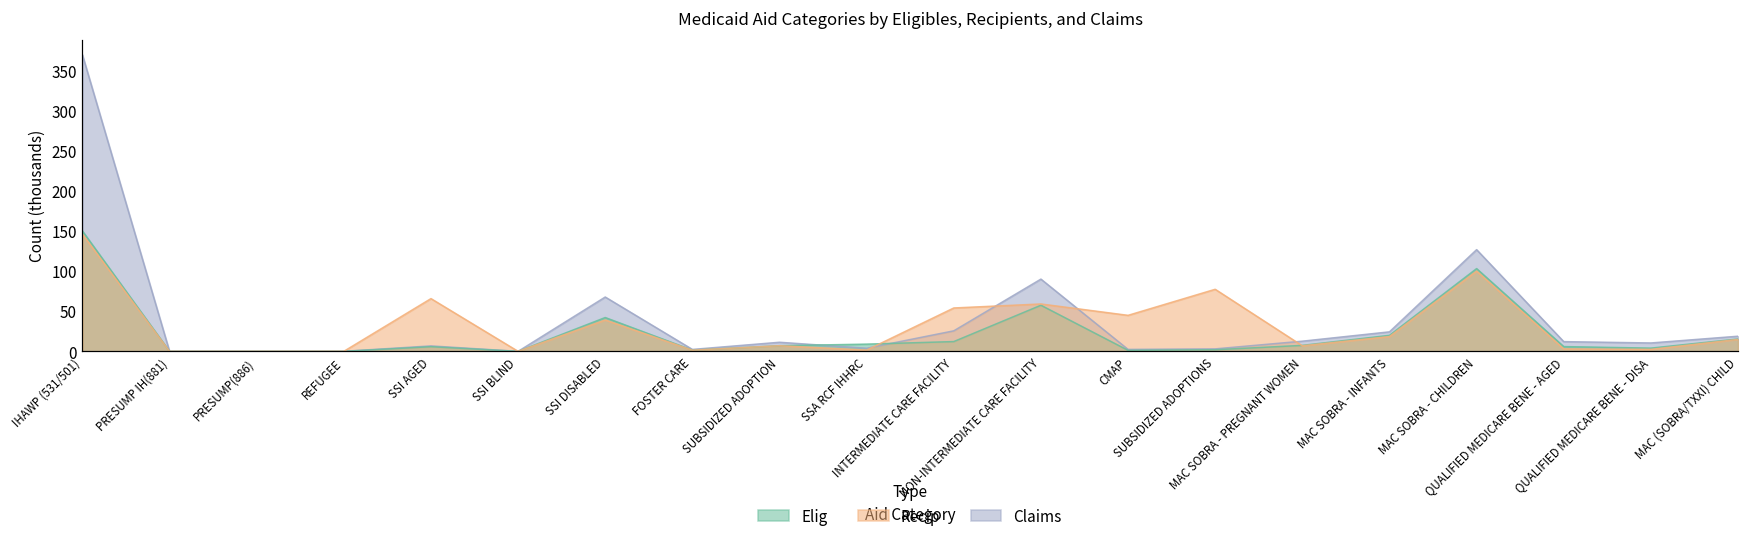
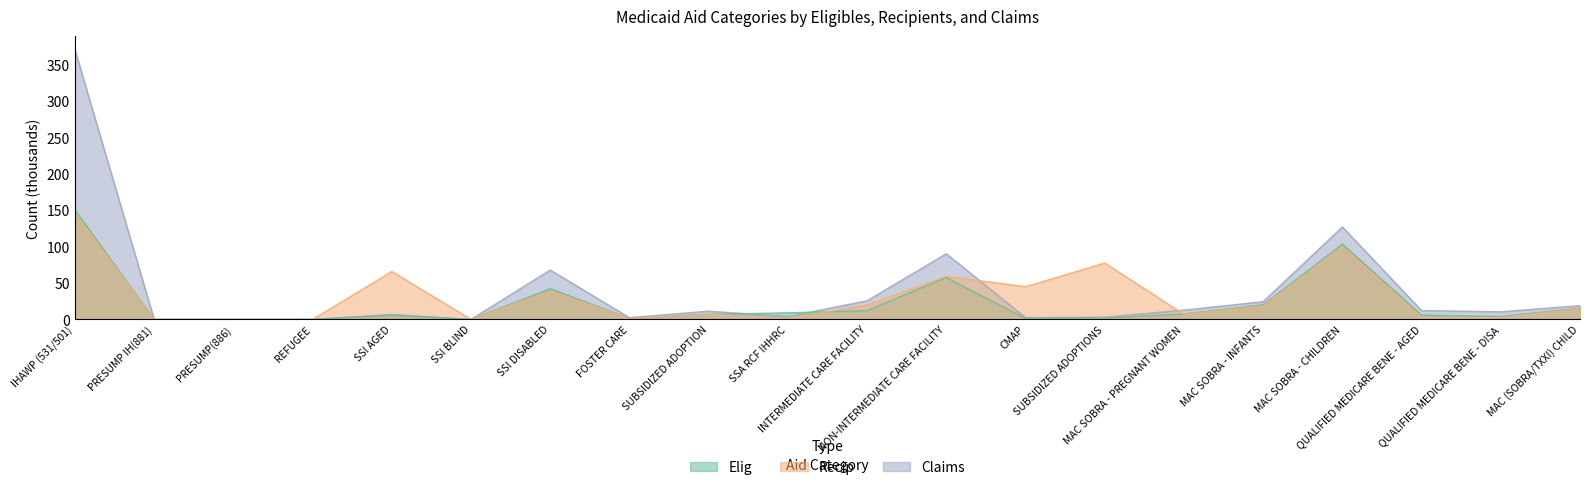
  {
    "Recip": {
      "IHAWP (531/501)": 150,
      "SSI AGED": 70,
-     "INTERMEDIATE CARE FACILITY": 50,
+     "INTERMEDIATE CARE FACILITY": 20,
      "CMAP": 40,
      "SUBSIDIZED ADOPTIONS": 80
    }
  }
